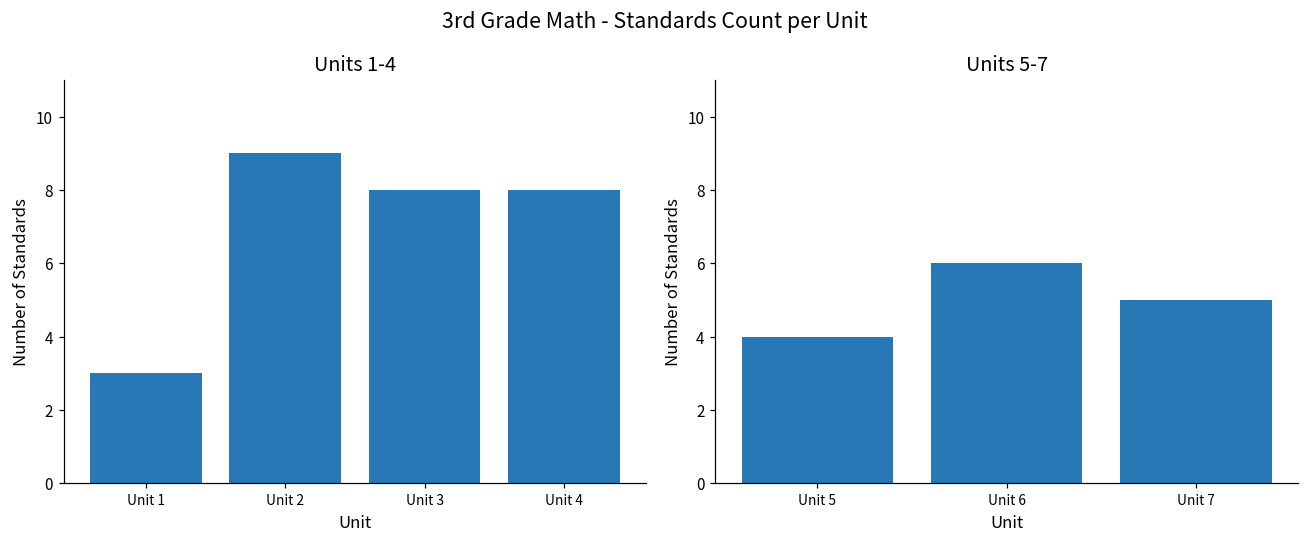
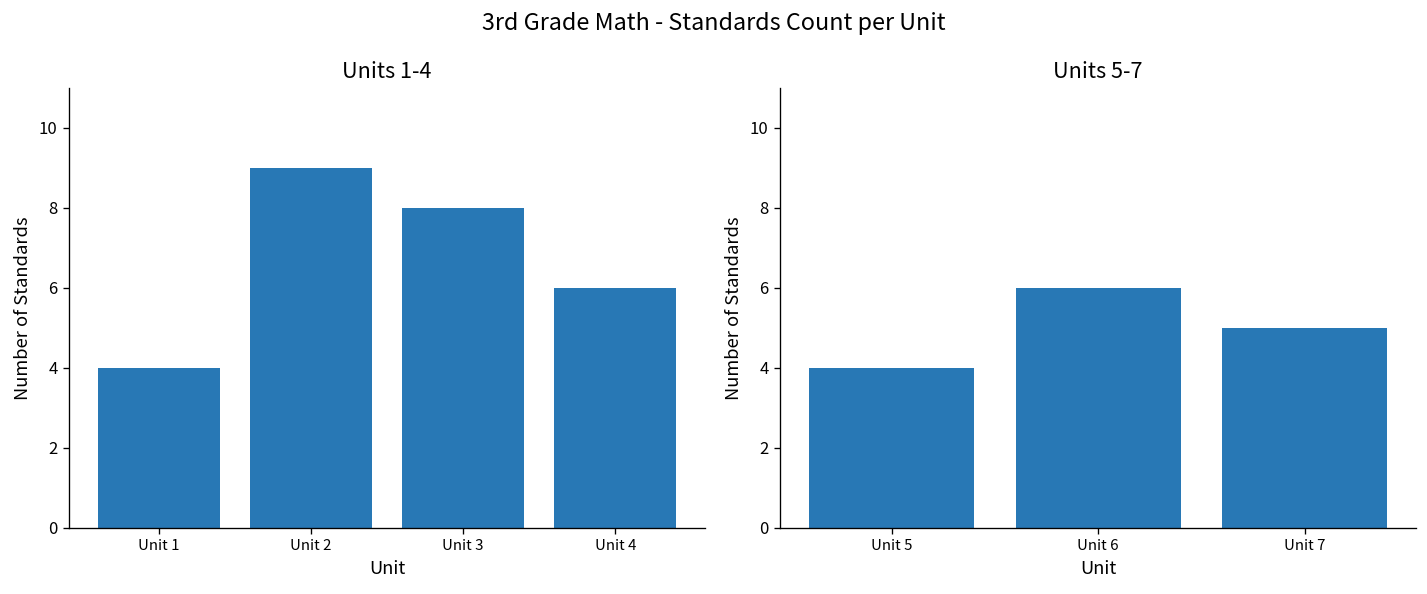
  {
    "Units 1-4": {
-     "Unit 1": 3,
+     "Unit 1": 4,
      "Unit 2": 9,
      "Unit 3": 8,
-     "Unit 4": 8
+     "Unit 4": 6
    },
    "Units 5-7": {
      "Unit 5": 4.0,
      "Unit 6": 6.0,
      "Unit 7": 5.0
    }
  }
